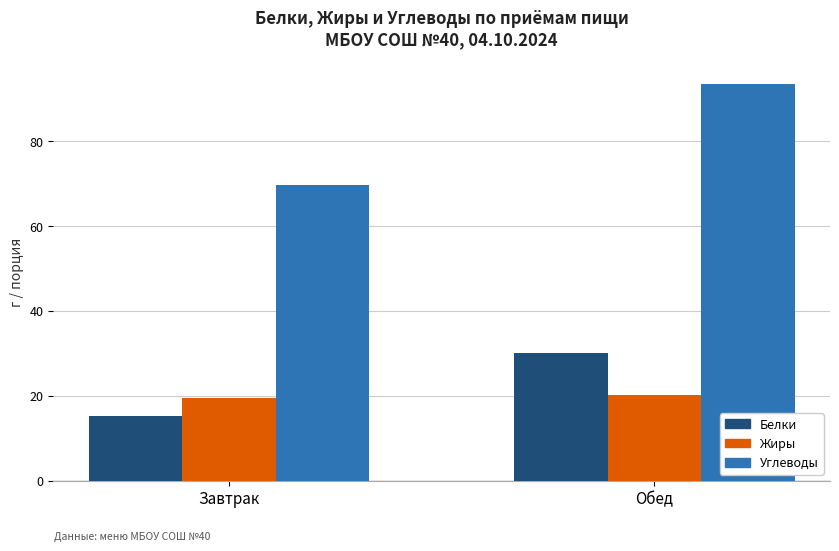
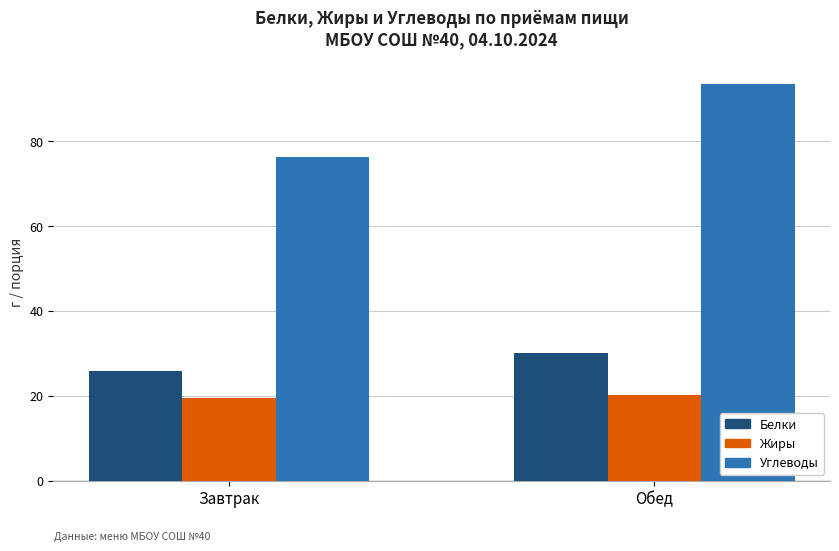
  {
    "Белки": {
-     "Завтрак": 15,
+     "Завтрак": 26,
      "Обед": 30
    },
    "Жиры": {
      "Завтрак": 19,
      "Обед": 20
    },
    "Углеводы": {
-     "Завтрак": 70,
+     "Завтрак": 76,
      "Обед": 94
    }
  }
